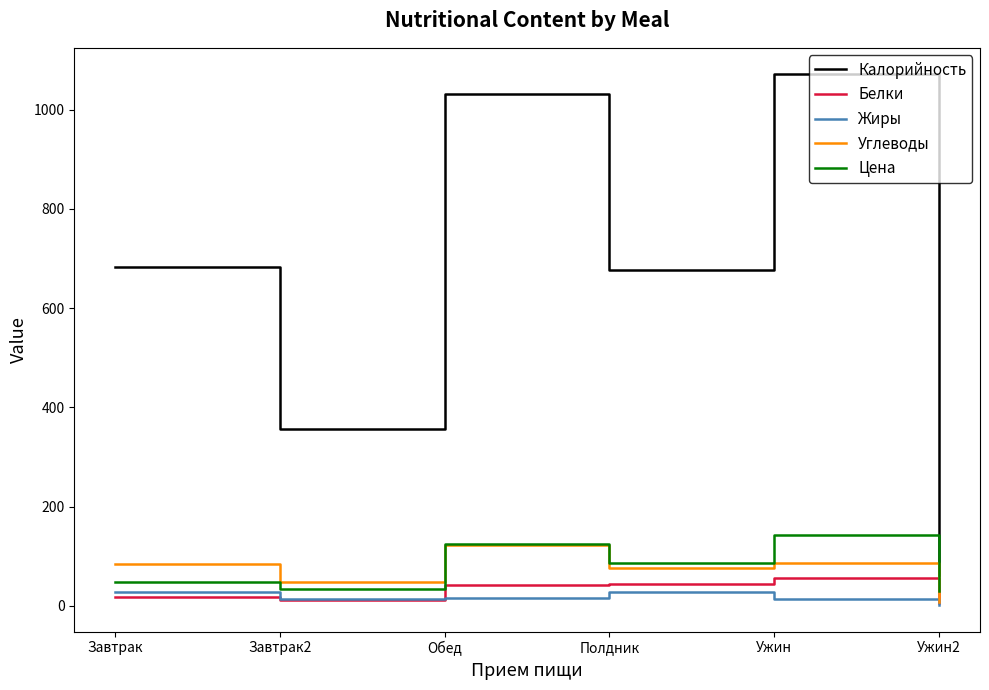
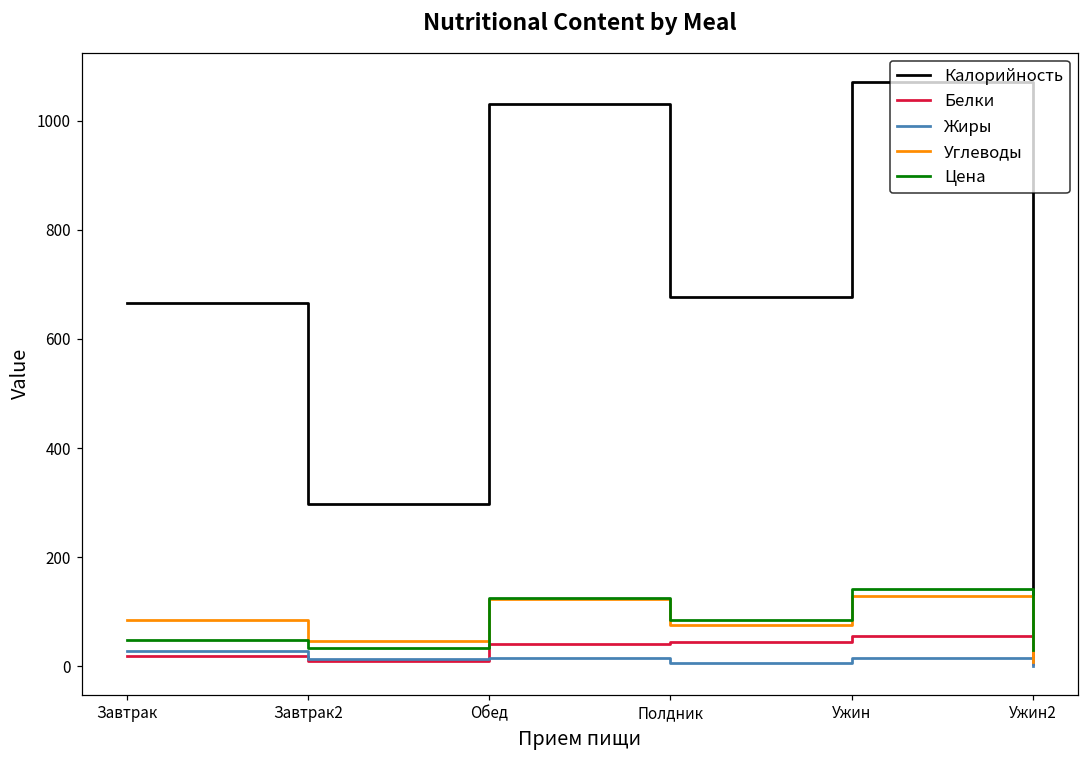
  {
    "Калорийность": {
-     "Завтрак": 680,
-     "Завтрак2": 360,
+     "Завтрак": 670,
+     "Завтрак2": 300,
      "Обед": 1030,
      "Полдник": 680,
      "Ужин": 1070,
      "Ужин2": 60
    },
    "Белки": {
      "Завтрак": 20,
      "Обед": 40,
      "Полдник": 40,
      "Ужин": 60
    },
    "Жиры": {
      "Завтрак": 30,
      "Обед": 20,
-     "Полдник": 30,
+     "Полдник": 10,
      "Ужин": 10
    },
    "Углеводы": {
      "Завтрак": 80,
      "Завтрак2": 50,
      "Полдник": 80,
-     "Ужин": 90
+     "Ужин": 130
    },
    "Цена": {
      "Завтрак": 50,
      "Завтрак2": 30,
      "Полдник": 90,
      "Ужин": 140,
      "Ужин2": 30
    }
  }
